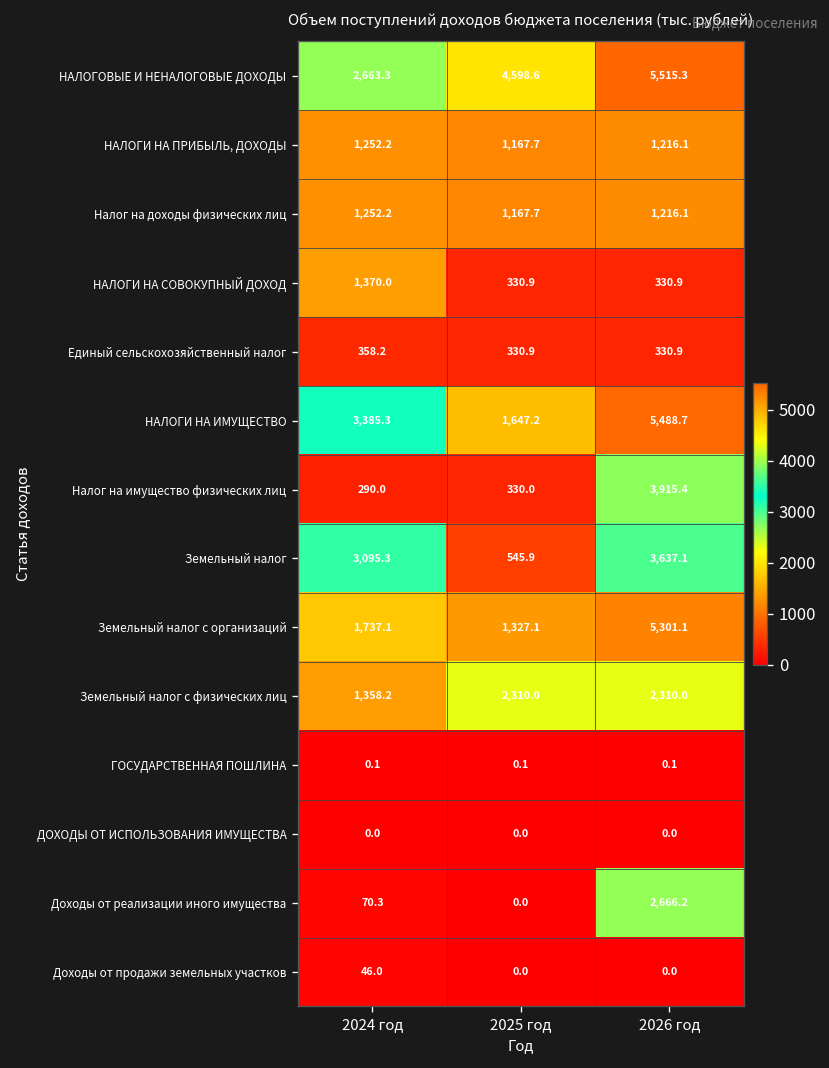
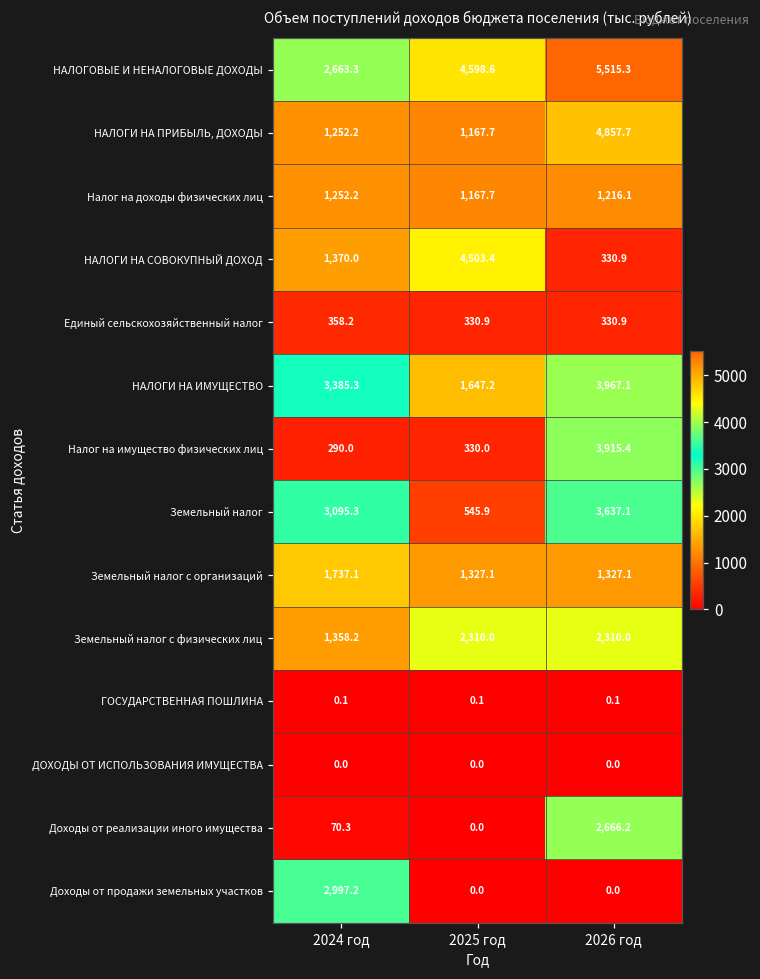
  {
    "НАЛОГОВЫЕ И НЕНАЛОГОВЫЕ ДОХОДЫ": {
      "2024 год": "2,663.3",
      "2025 год": "4,598.6",
      "2026 год": "5,515.3"
    },
    "НАЛОГИ НА ПРИБЫЛЬ, ДОХОДЫ": {
      "2024 год": "1,252.2",
      "2025 год": "1,167.7",
-     "2026 год": "1,216.1"
+     "2026 год": "4,857.7"
    },
    "Налог на доходы физических лиц": {
      "2024 год": "1,252.2",
      "2025 год": "1,167.7",
      "2026 год": "1,216.1"
    },
    "НАЛОГИ НА СОВОКУПНЫЙ ДОХОД": {
      "2024 год": "1,370.0",
-     "2025 год": "330.9",
+     "2025 год": "4,503.4",
      "2026 год": "330.9"
    },
    "Единый сельскохозяйственный налог": {
      "2024 год": "358.2",
      "2025 год": "330.9",
      "2026 год": "330.9"
    },
    "НАЛОГИ НА ИМУЩЕСТВО": {
      "2024 год": "3,385.3",
      "2025 год": "1,647.2",
-     "2026 год": "5,488.7"
+     "2026 год": "3,967.1"
    },
    "Налог на имущество физических лиц": {
      "2024 год": "290.0",
      "2025 год": "330.0",
      "2026 год": "3,915.4"
    },
    "Земельный налог": {
      "2024 год": "3,095.3",
      "2025 год": "545.9",
      "2026 год": "3,637.1"
    },
    "Земельный налог с организаций": {
      "2024 год": "1,737.1",
      "2025 год": "1,327.1",
-     "2026 год": "5,301.1"
+     "2026 год": "1,327.1"
    },
    "Земельный налог с физических лиц": {
      "2024 год": "1,358.2",
      "2025 год": "2,310.0",
      "2026 год": "2,310.0"
    },
    "ГОСУДАРСТВЕННАЯ ПОШЛИНА": {
      "2024 год": "0.1",
      "2025 год": "0.1",
      "2026 год": "0.1"
    },
    "ДОХОДЫ ОТ ИСПОЛЬЗОВАНИЯ ИМУЩЕСТВА": {
      "2024 год": "0.0",
      "2025 год": "0.0",
      "2026 год": "0.0"
    },
    "Доходы от реализации иного имущества": {
      "2024 год": "70.3",
      "2025 год": "0.0",
      "2026 год": "2,666.2"
    },
    "Доходы от продажи земельных участков": {
-     "2024 год": "46.0",
+     "2024 год": "2,997.2",
      "2025 год": "0.0",
      "2026 год": "0.0"
    }
  }
